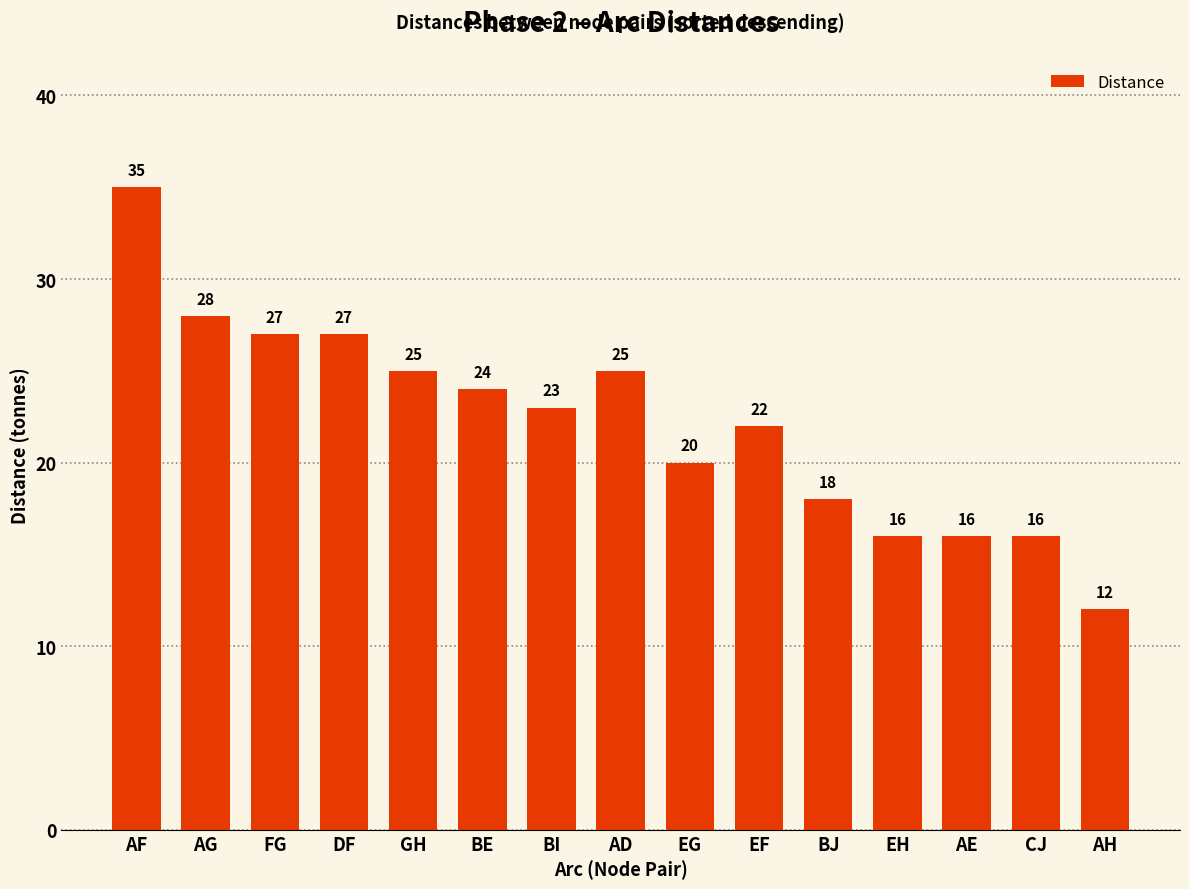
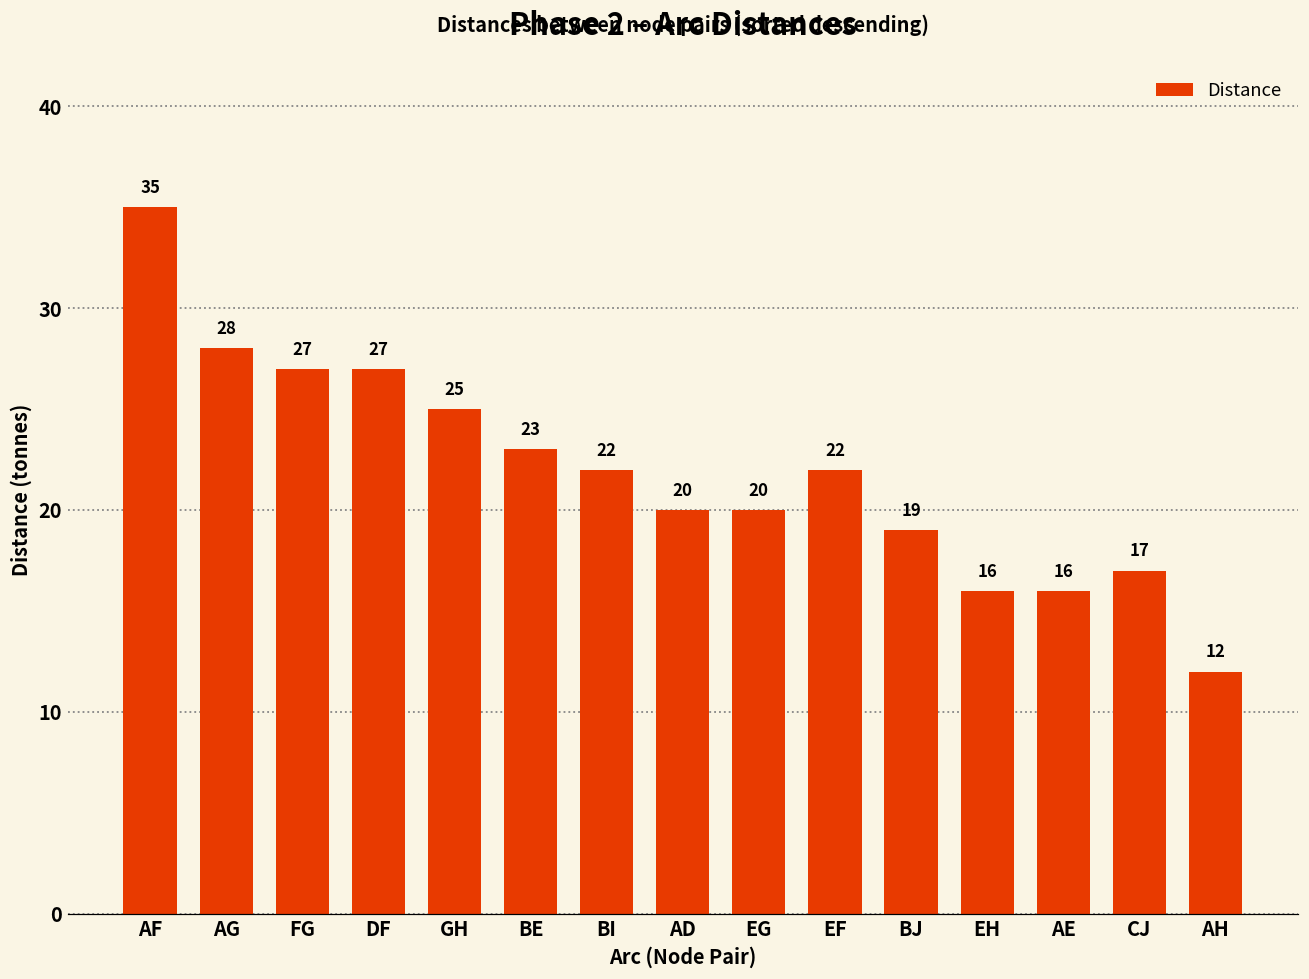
  {
    "AF": 35,
    "AG": 28,
    "FG": 27,
    "DF": 27,
    "GH": 25,
-   "BE": 24,
-   "BI": 23,
-   "AD": 25,
+   "BE": 23,
+   "BI": 22,
+   "AD": 20,
    "EG": 20,
    "EF": 22,
-   "BJ": 18,
+   "BJ": 19,
    "EH": 16,
    "AE": 16,
-   "CJ": 16,
+   "CJ": 17,
    "AH": 12
  }
